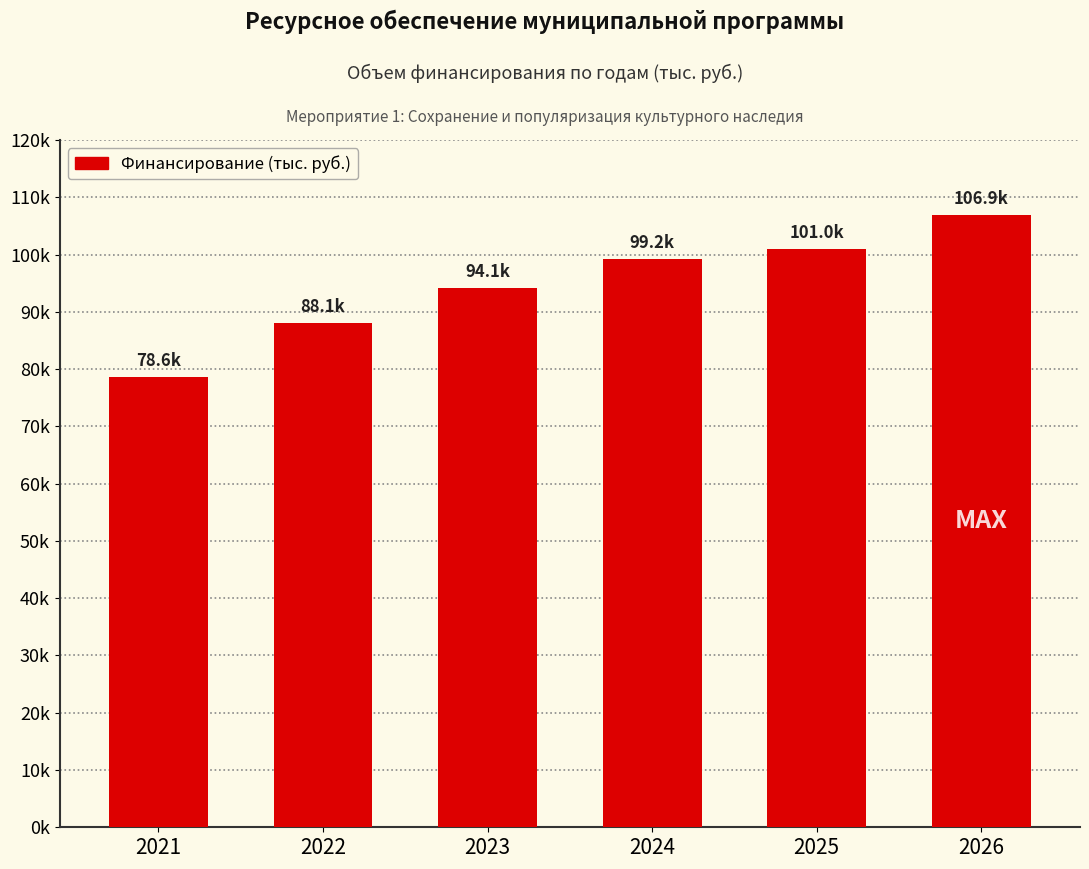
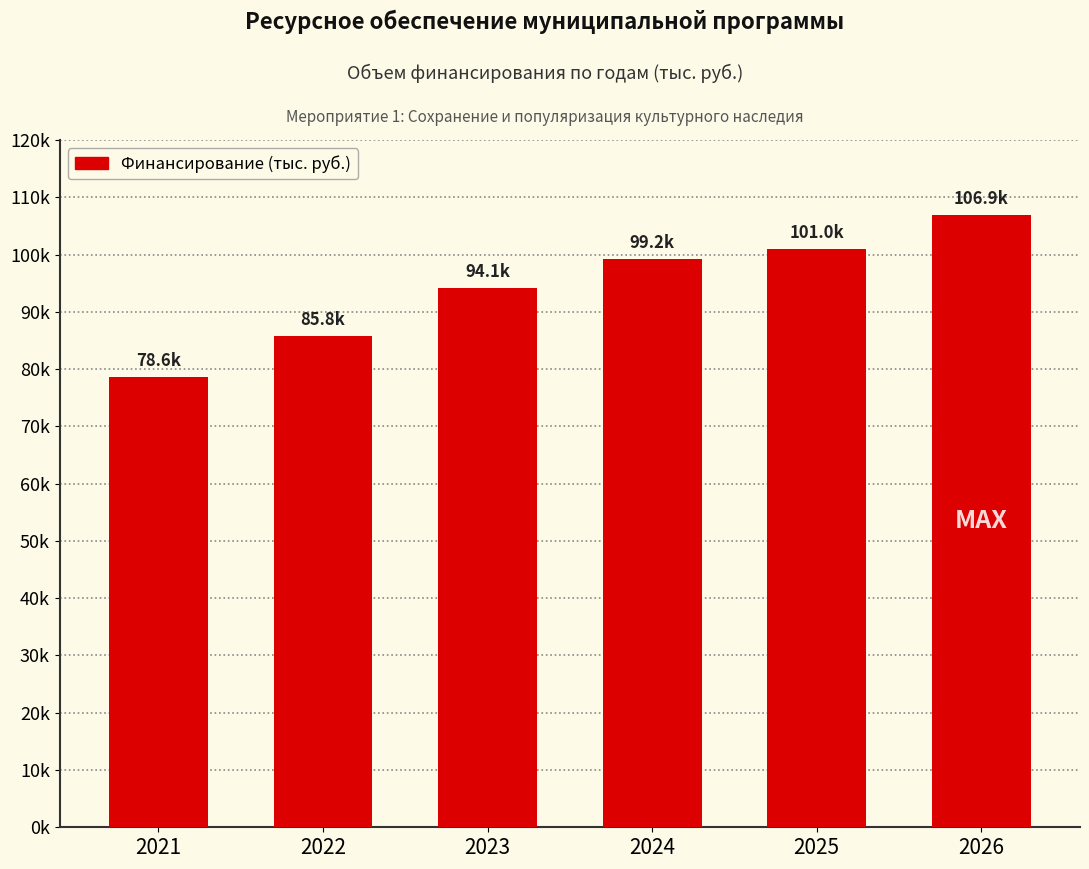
  {
    "2021": "78.6k",
-   "2022": "88.1k",
+   "2022": "85.8k",
    "2023": "94.1k",
    "2024": "99.2k",
    "2025": "101.0k",
    "2026": "106.9k"
  }
